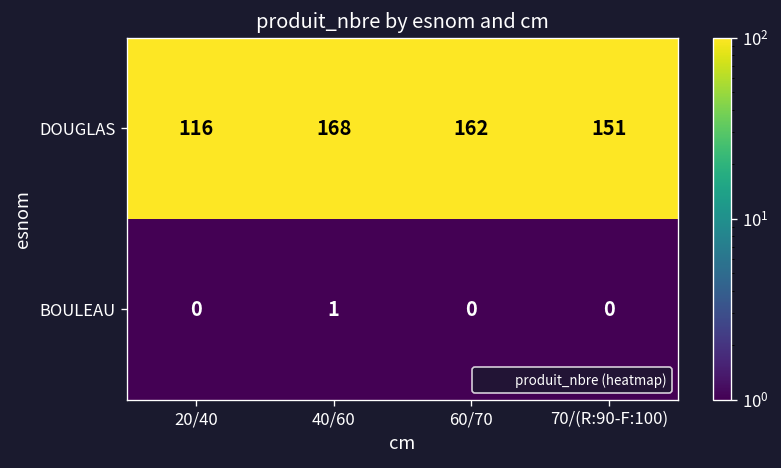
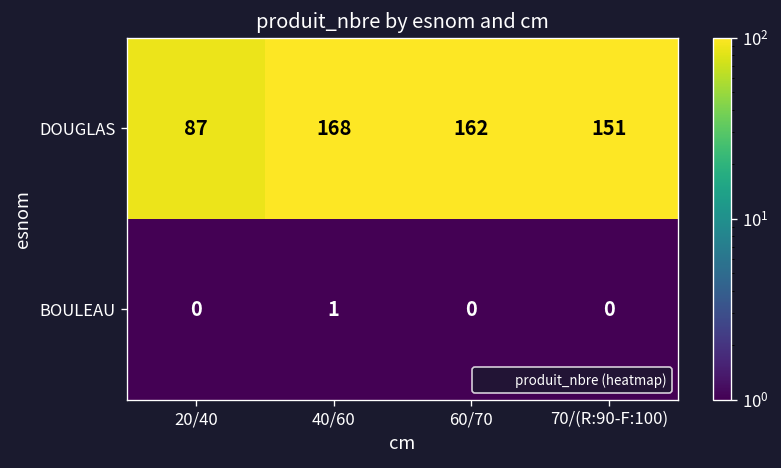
  {
    "DOUGLAS": {
-     "20/40": 116,
+     "20/40": 87,
      "40/60": 168,
      "60/70": 162,
      "70/(R:90-F:100)": 151
    },
    "BOULEAU": {
      "20/40": 0,
      "40/60": 1,
      "60/70": 0,
      "70/(R:90-F:100)": 0
    }
  }
